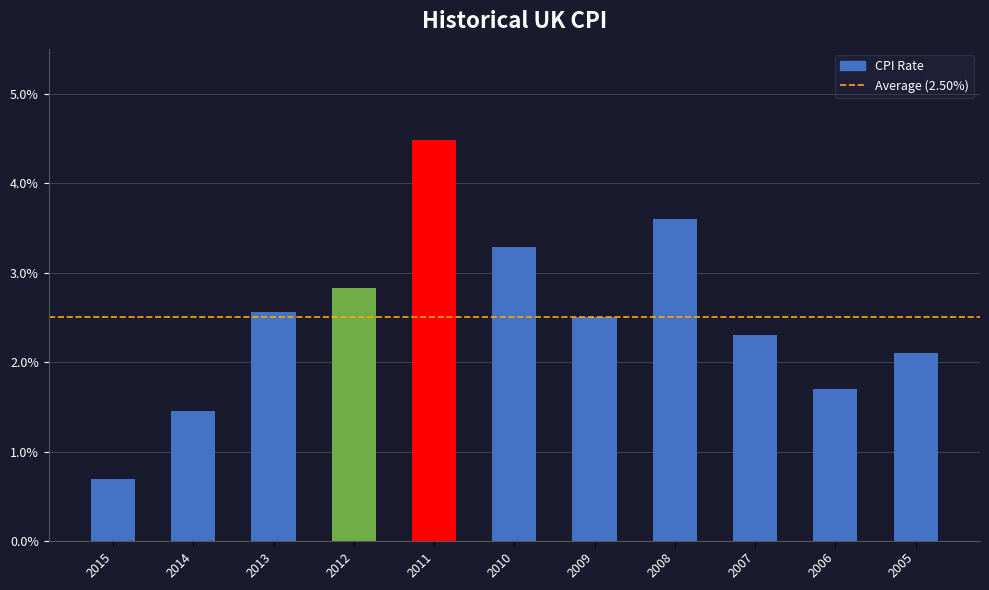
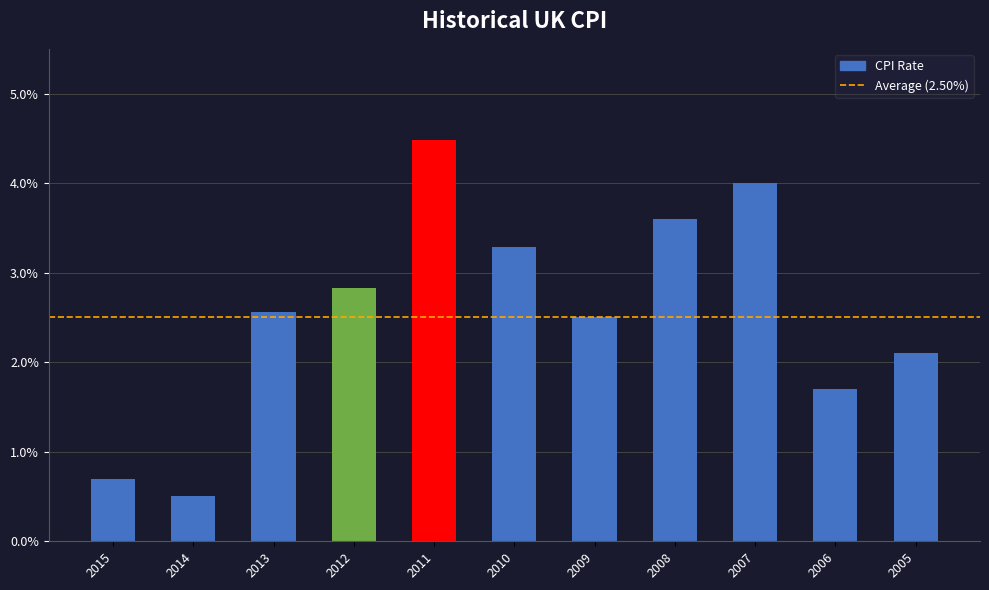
  {
    "2015": "0.7%",
-   "2014": "1.5%",
+   "2014": "0.5%",
    "2013": "2.6%",
    "2012": "2.8%",
    "2011": "4.5%",
    "2010": "3.3%",
    "2009": "2.5%",
    "2008": "3.6%",
-   "2007": "2.3%",
+   "2007": "4.0%",
    "2006": "1.7%",
    "2005": "2.1%"
  }
